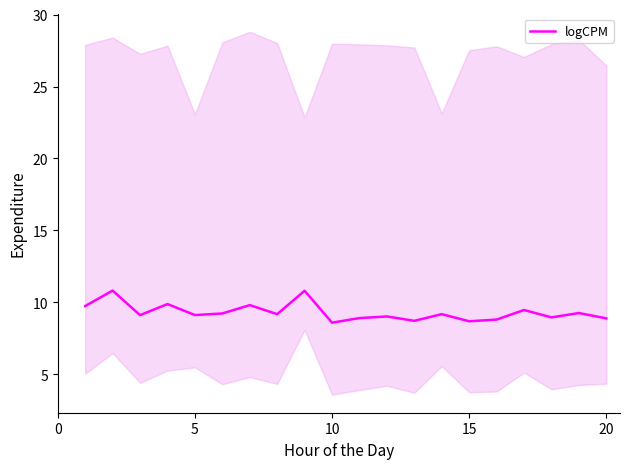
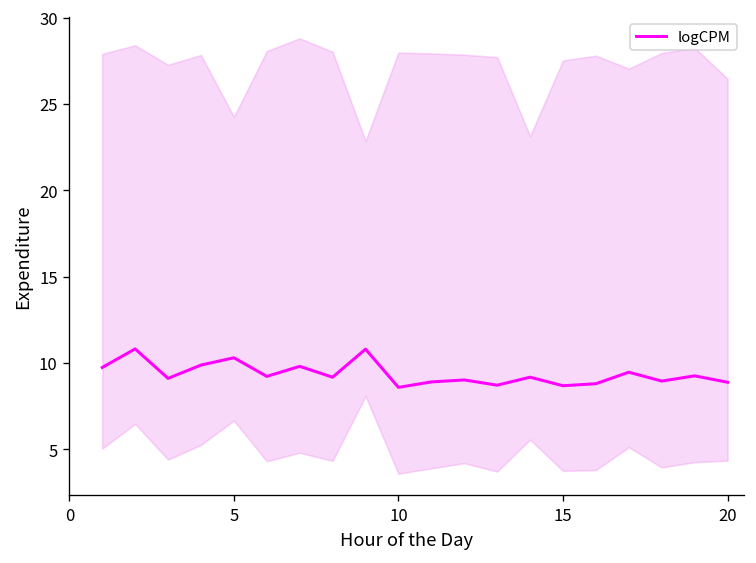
  {
    "logCPM": {
-     "5": 9.1,
+     "5": 10.3,
      "10": 8.6,
      "15": 8.7,
      "20": 8.9
    }
  }
